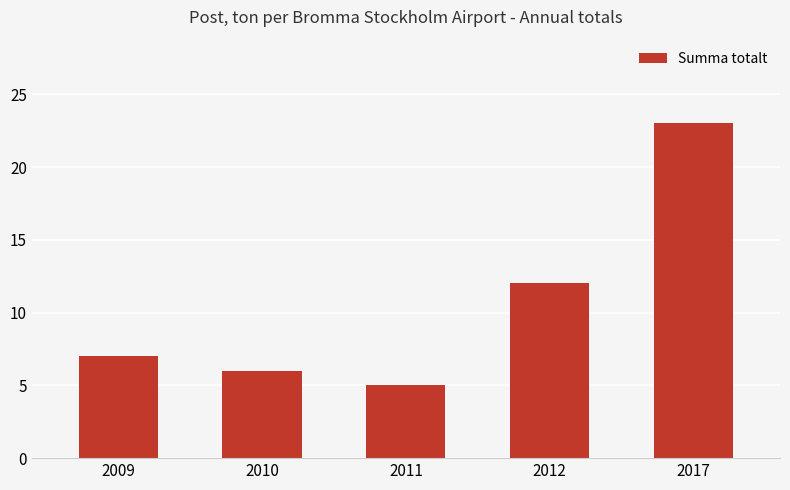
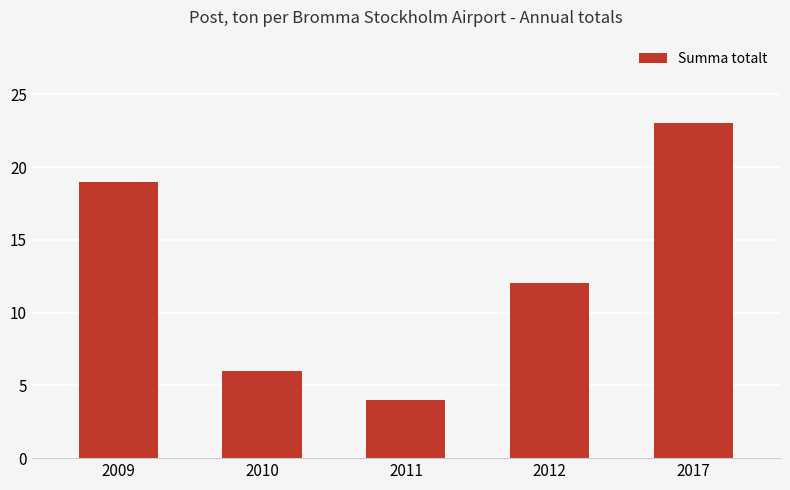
  {
-   "2009": 7,
+   "2009": 19,
    "2010": 6,
-   "2011": 5,
+   "2011": 4,
    "2012": 12,
    "2017": 23
  }
